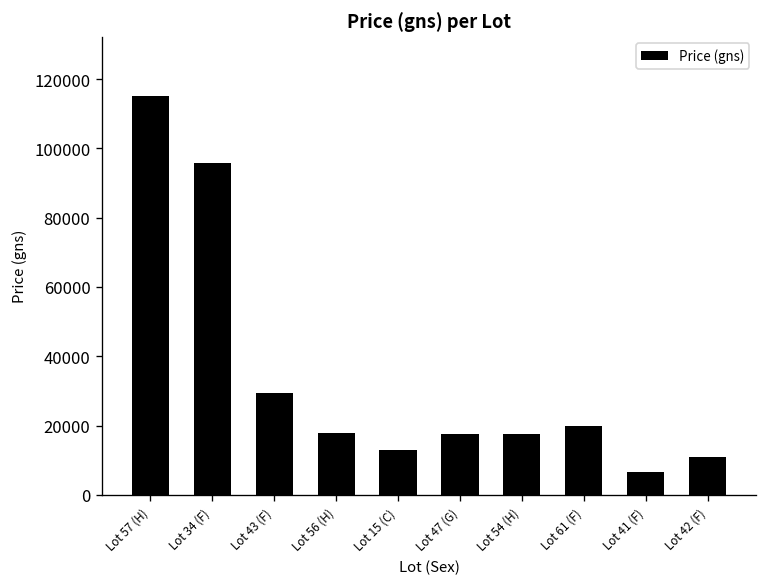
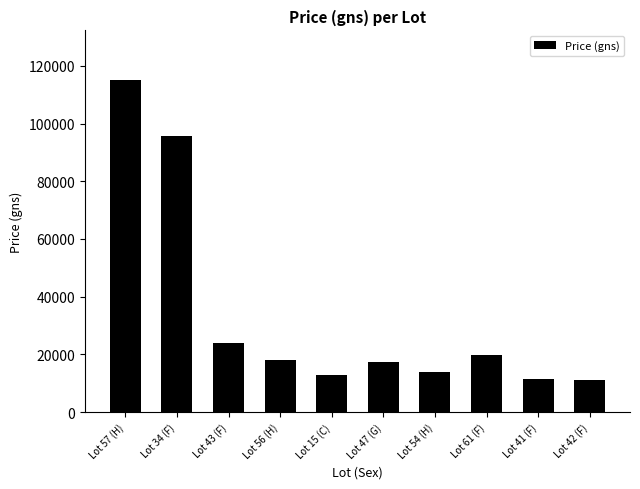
  {
    "Lot 57 (H)": 115000,
    "Lot 34 (F)": 96000,
-   "Lot 43 (F)": 29000,
+   "Lot 43 (F)": 24000,
    "Lot 56 (H)": 18000,
    "Lot 15 (C)": 13000,
    "Lot 47 (G)": 18000,
-   "Lot 54 (H)": 18000,
+   "Lot 54 (H)": 14000,
    "Lot 61 (F)": 20000,
-   "Lot 41 (F)": 7000,
+   "Lot 41 (F)": 12000,
    "Lot 42 (F)": 11000
  }
